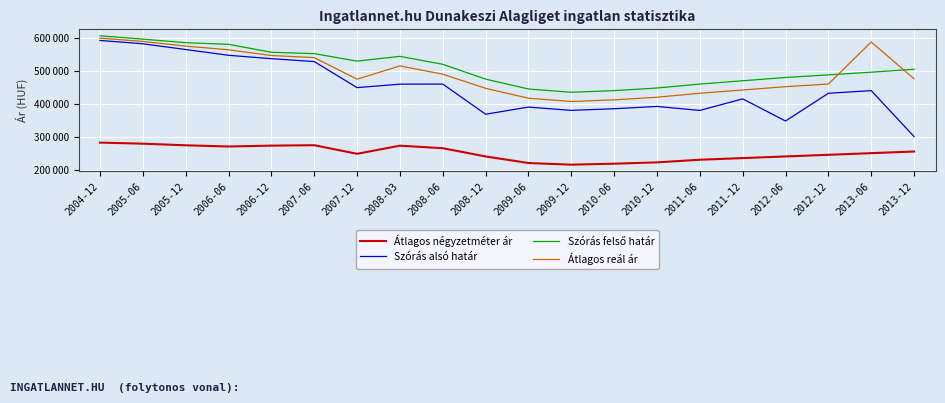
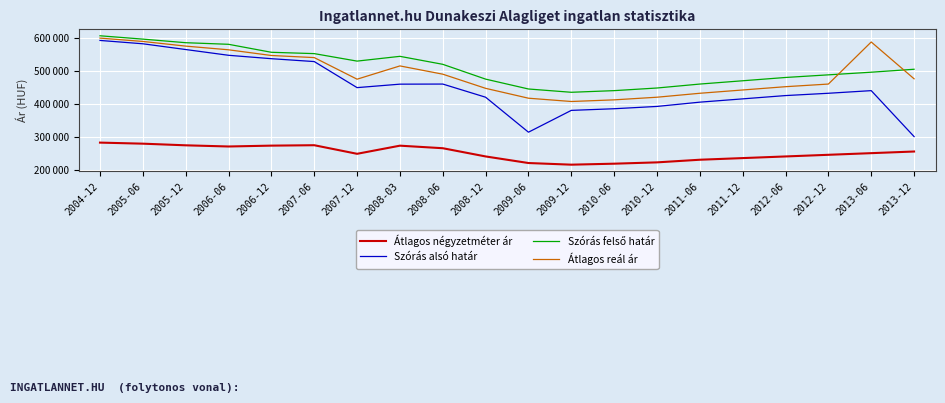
  {
    "Átlagos négyzetméter ár": {
      "2004-12": 280000,
      "2005-06": 280000,
      "2005-12": 270000,
      "2006-06": 270000,
      "2006-12": 270000,
      "2007-06": 270000,
      "2007-12": 250000,
      "2008-03": 270000,
      "2008-06": 270000,
      "2008-12": 240000,
      "2009-06": 220000,
      "2009-12": 220000,
      "2010-06": 220000,
      "2010-12": 220000,
      "2011-06": 230000,
      "2011-12": 240000,
      "2012-06": 240000,
      "2012-12": 250000,
      "2013-06": 250000,
      "2013-12": 260000
    },
    "Szórás alsó határ": {
      "2005-12": 560000,
      "2006-06": 550000,
      "2006-12": 540000,
      "2007-06": 530000,
      "2007-12": 450000,
      "2008-03": 460000,
      "2008-06": 460000,
-     "2008-12": 370000,
-     "2009-06": 390000,
+     "2008-12": 420000,
+     "2009-06": 310000,
      "2009-12": 380000,
      "2010-06": 390000,
      "2010-12": 390000,
-     "2011-06": 380000,
+     "2011-06": 410000,
      "2011-12": 420000,
-     "2012-06": 350000,
+     "2012-06": 430000,
      "2012-12": 430000,
      "2013-06": 440000,
      "2013-12": 300000
    },
    "Szórás felső határ": {
      "2005-12": 590000,
      "2006-06": 580000,
      "2006-12": 560000,
      "2007-06": 550000,
      "2007-12": 530000,
      "2008-03": 540000,
      "2008-06": 520000,
      "2008-12": 480000,
      "2009-06": 450000,
      "2009-12": 440000,
      "2010-06": 440000,
      "2010-12": 450000,
      "2011-06": 460000,
      "2011-12": 470000,
      "2012-06": 480000,
      "2012-12": 490000,
      "2013-06": 500000,
      "2013-12": 510000
    },
    "Átlagos reál ár": {
      "2005-12": 580000,
      "2006-06": 560000,
      "2006-12": 550000,
      "2007-06": 540000,
      "2007-12": 470000,
      "2008-03": 520000,
      "2008-06": 490000,
      "2008-12": 450000,
      "2009-06": 420000,
      "2009-12": 410000,
      "2010-06": 410000,
      "2010-12": 420000,
      "2011-06": 430000,
      "2011-12": 440000,
      "2012-06": 450000,
      "2012-12": 460000,
      "2013-06": 590000,
      "2013-12": 480000
    }
  }
